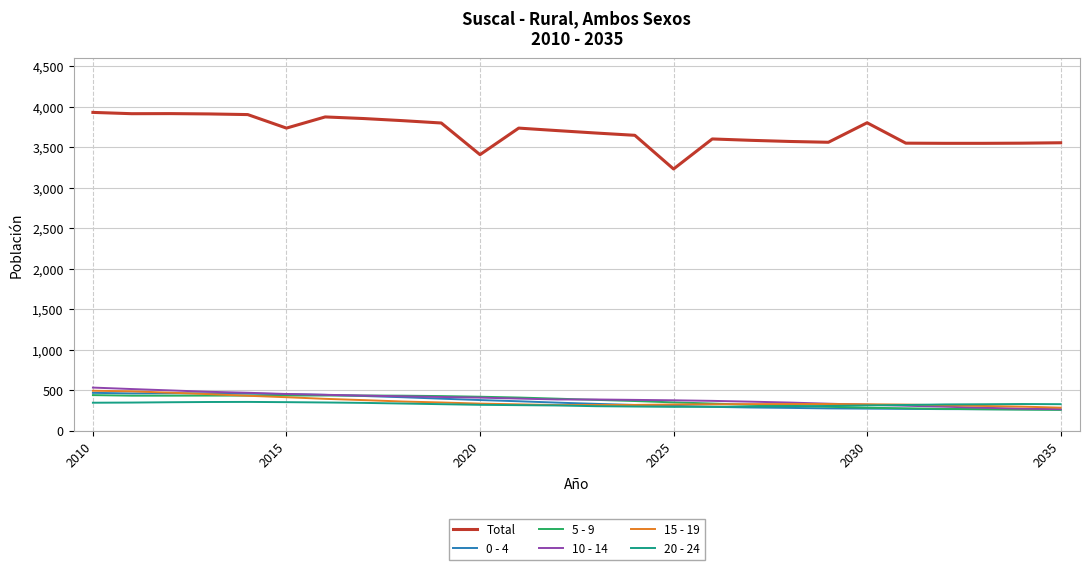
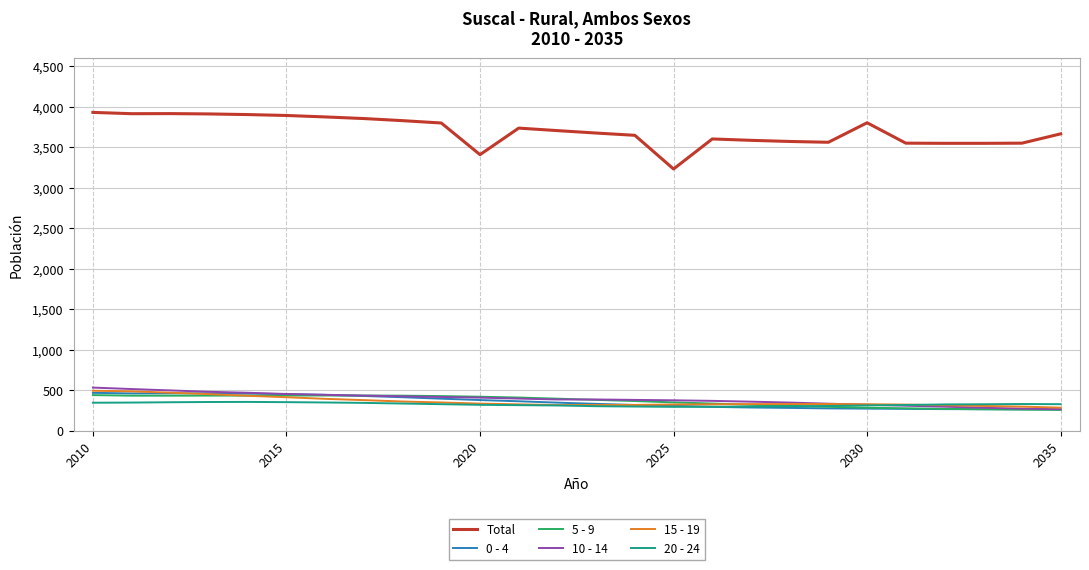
  {
    "Total": {
      "2010": "3,900",
-     "2015": "3,700",
+     "2015": "3,900",
      "2020": "3,400",
      "2025": "3,200",
      "2030": "3,800",
-     "2035": "3,600"
+     "2035": "3,700"
    },
    "10 - 14": {
      "2010": "500"
    }
  }
